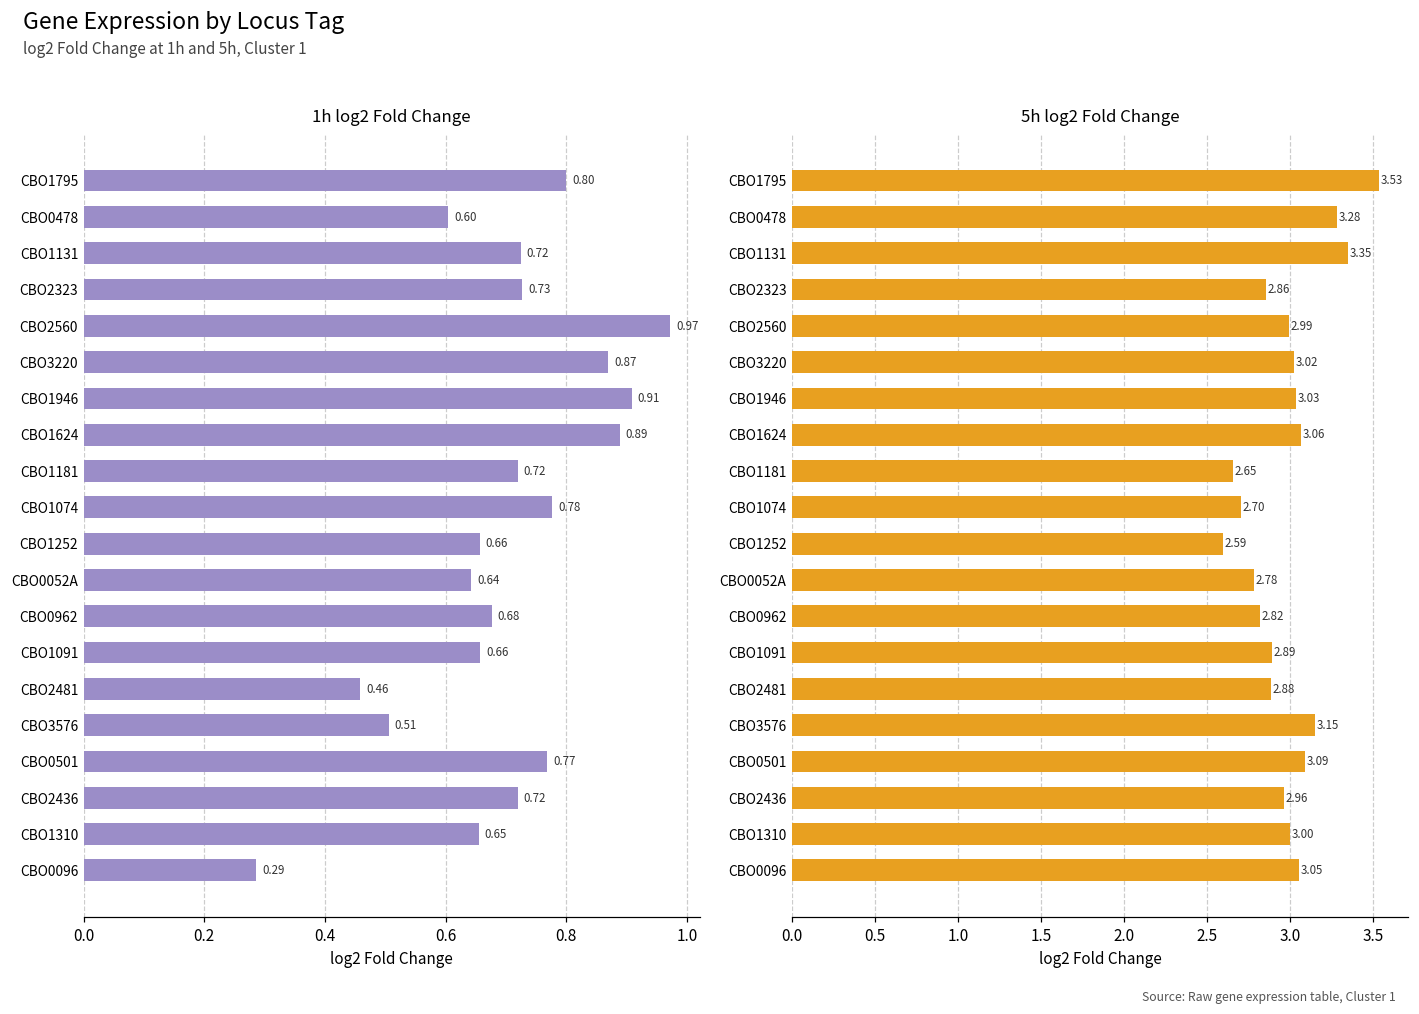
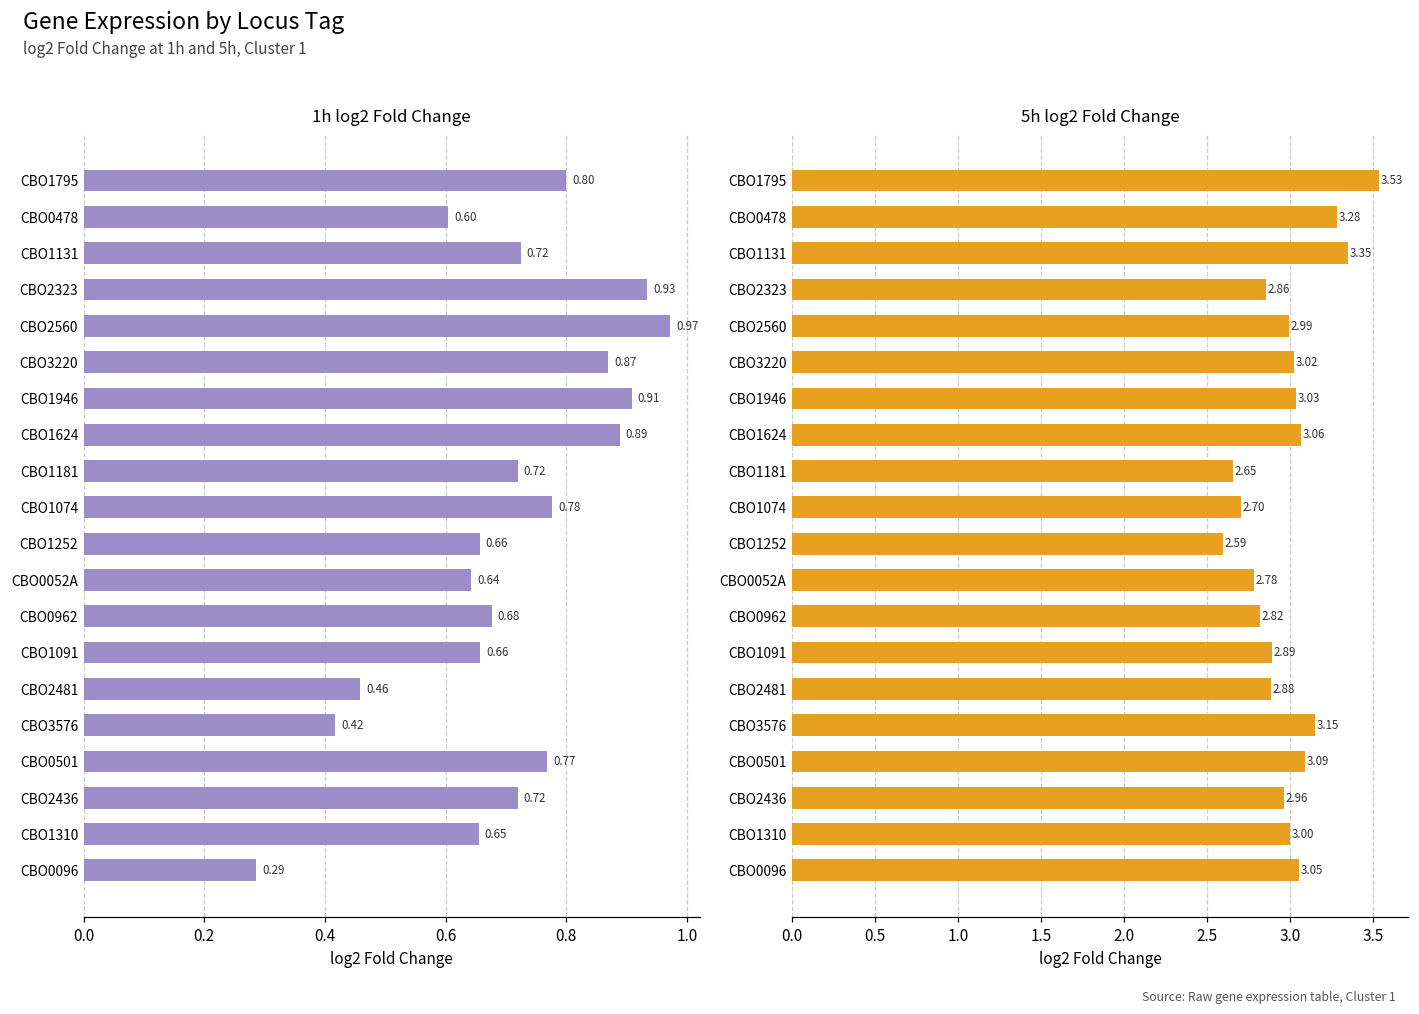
  {
    "1h log2 Fold Change": {
      "CBO1795": 0.80,
      "CBO0478": 0.60,
      "CBO1131": 0.72,
-     "CBO2323": 0.73,
+     "CBO2323": 0.93,
      "CBO2560": 0.97,
      "CBO3220": 0.87,
      "CBO1946": 0.91,
      "CBO1624": 0.89,
      "CBO1181": 0.72,
      "CBO1074": 0.78,
      "CBO1252": 0.66,
      "CBO0052A": 0.64,
      "CBO0962": 0.68,
      "CBO1091": 0.66,
      "CBO2481": 0.46,
-     "CBO3576": 0.51,
+     "CBO3576": 0.42,
      "CBO0501": 0.77,
      "CBO2436": 0.72,
      "CBO1310": 0.65,
      "CBO0096": 0.29
    },
    "5h log2 Fold Change": {
      "CBO1795": 3.53,
      "CBO0478": 3.28,
      "CBO1131": 3.35,
      "CBO2323": 2.86,
      "CBO2560": 2.99,
      "CBO3220": 3.02,
      "CBO1946": 3.03,
      "CBO1624": 3.06,
      "CBO1181": 2.65,
      "CBO1074": 2.70,
      "CBO1252": 2.59,
      "CBO0052A": 2.78,
      "CBO0962": 2.82,
      "CBO1091": 2.89,
      "CBO2481": 2.88,
      "CBO3576": 3.15,
      "CBO0501": 3.09,
      "CBO2436": 2.96,
      "CBO1310": 3.00,
      "CBO0096": 3.05
    }
  }
